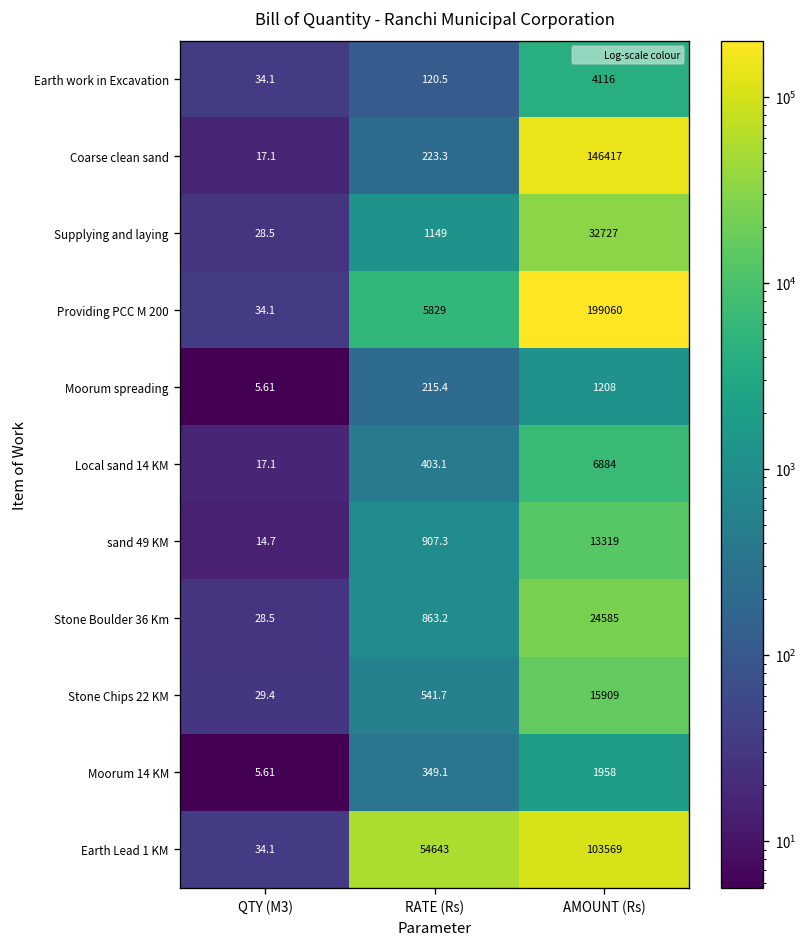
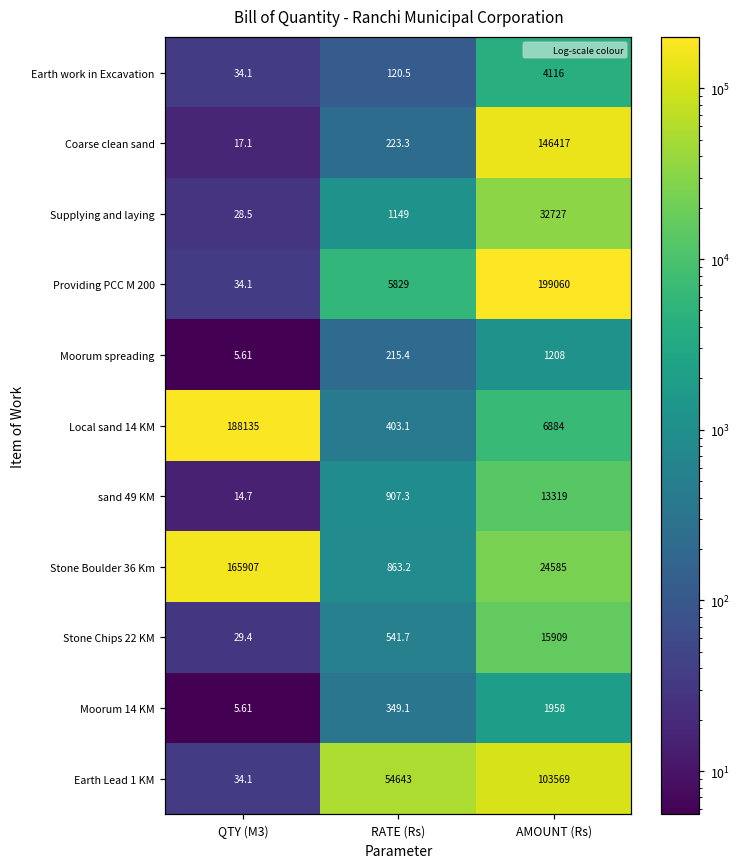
  {
    "Earth work in Excavation": {
      "QTY (M3)": 34.1,
      "RATE (Rs)": 120.5,
      "AMOUNT (Rs)": 4116
    },
    "Coarse clean sand": {
      "QTY (M3)": 17.1,
      "RATE (Rs)": 223.3,
      "AMOUNT (Rs)": 146417
    },
    "Supplying and laying": {
      "QTY (M3)": 28.5,
      "RATE (Rs)": 1149,
      "AMOUNT (Rs)": 32727
    },
    "Providing PCC M 200": {
      "QTY (M3)": 34.1,
      "RATE (Rs)": 5829,
      "AMOUNT (Rs)": 199060
    },
    "Moorum spreading": {
      "QTY (M3)": 5.61,
      "RATE (Rs)": 215.4,
      "AMOUNT (Rs)": 1208
    },
    "Local sand 14 KM": {
-     "QTY (M3)": 17.1,
+     "QTY (M3)": 188135,
      "RATE (Rs)": 403.1,
      "AMOUNT (Rs)": 6884
    },
    "sand 49 KM": {
      "QTY (M3)": 14.7,
      "RATE (Rs)": 907.3,
      "AMOUNT (Rs)": 13319
    },
    "Stone Boulder 36 Km": {
-     "QTY (M3)": 28.5,
+     "QTY (M3)": 165907,
      "RATE (Rs)": 863.2,
      "AMOUNT (Rs)": 24585
    },
    "Stone Chips 22 KM": {
      "QTY (M3)": 29.4,
      "RATE (Rs)": 541.7,
      "AMOUNT (Rs)": 15909
    },
    "Moorum 14 KM": {
      "QTY (M3)": 5.61,
      "RATE (Rs)": 349.1,
      "AMOUNT (Rs)": 1958
    },
    "Earth Lead 1 KM": {
      "QTY (M3)": 34.1,
      "RATE (Rs)": 54643,
      "AMOUNT (Rs)": 103569
    }
  }
